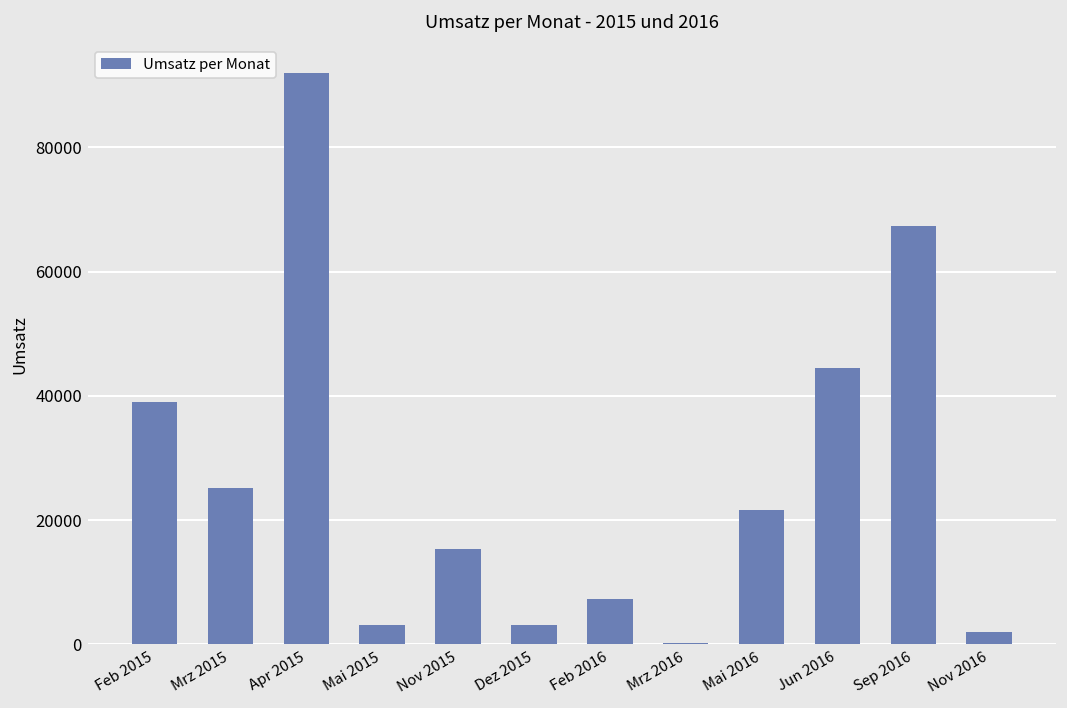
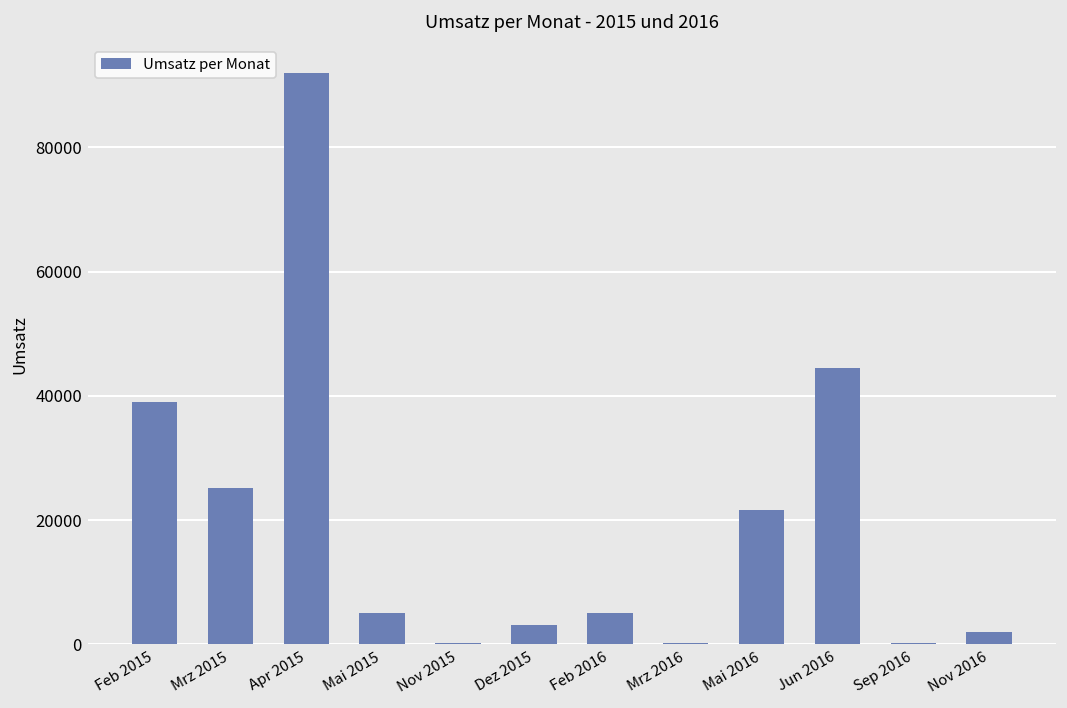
  {
    "Feb 2015": 39000,
    "Mrz 2015": 25000,
    "Apr 2015": 92000,
-   "Mai 2015": 3000,
-   "Nov 2015": 15000,
+   "Mai 2015": 5000,
+   "Nov 2015": 0,
    "Dez 2015": 3000,
-   "Feb 2016": 7000,
+   "Feb 2016": 5000,
    "Mai 2016": 22000,
    "Jun 2016": 45000,
-   "Sep 2016": 67000,
+   "Sep 2016": 0,
    "Nov 2016": 2000
  }
